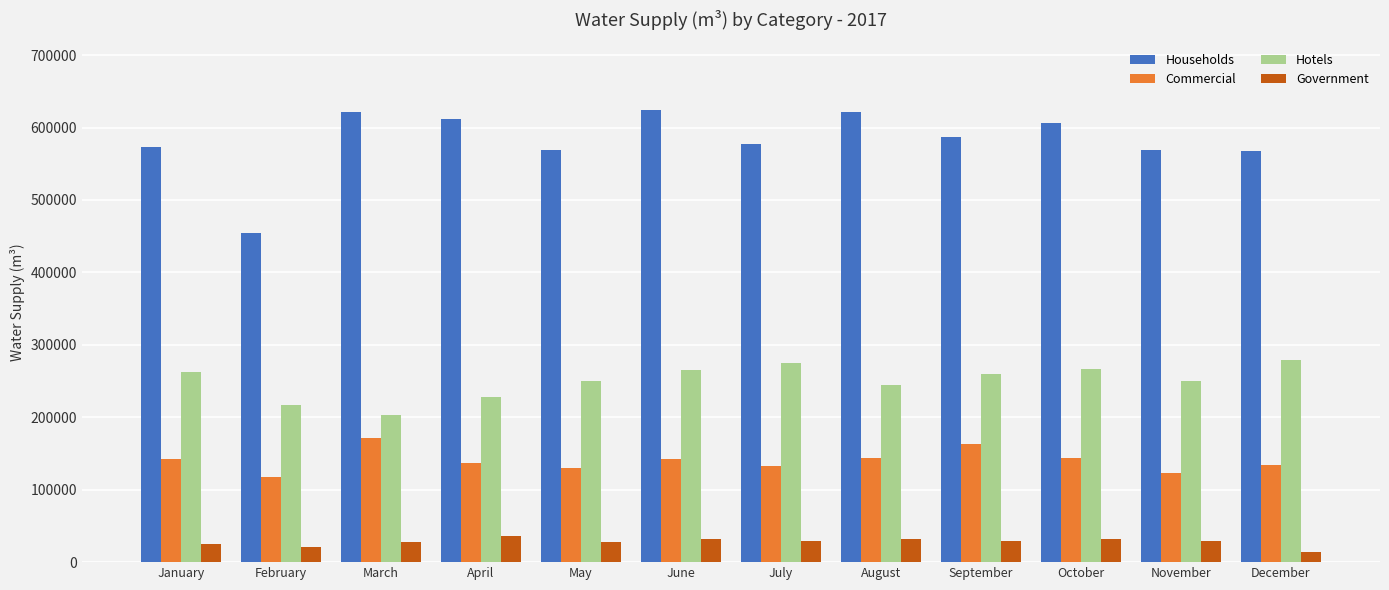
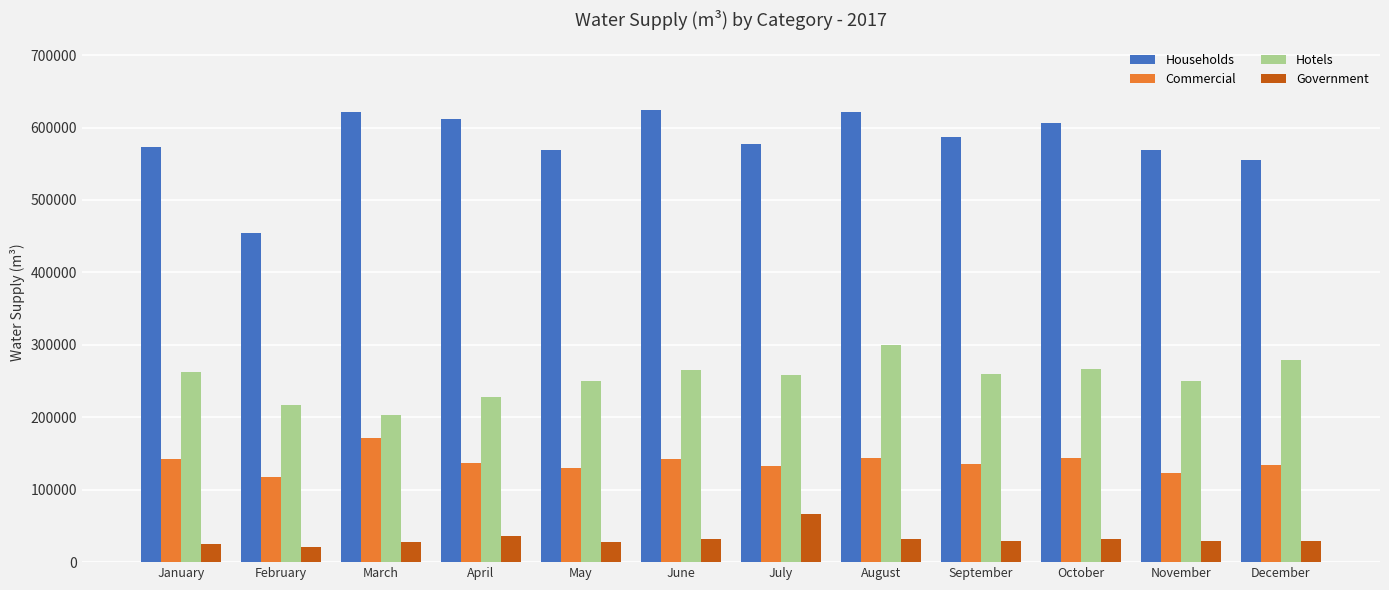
  {
    "Households": {
      "January": 570000,
      "February": 450000,
      "March": 620000,
      "April": 610000,
      "May": 570000,
      "June": 620000,
      "July": 580000,
      "August": 620000,
      "September": 590000,
      "October": 610000,
      "November": 570000,
-     "December": 570000
+     "December": 560000
    },
    "Commercial": {
      "January": 140000,
      "February": 120000,
      "March": 170000,
      "April": 140000,
      "May": 130000,
      "June": 140000,
      "July": 130000,
      "August": 140000,
-     "September": 160000,
+     "September": 140000,
      "October": 140000,
      "November": 120000,
      "December": 130000
    },
    "Hotels": {
      "January": 260000,
      "February": 220000,
      "March": 200000,
      "April": 230000,
      "May": 250000,
      "June": 270000,
-     "July": 270000,
-     "August": 240000,
+     "July": 260000,
+     "August": 300000,
      "September": 260000,
      "October": 270000,
      "November": 250000,
      "December": 280000
    },
    "Government": {
      "January": 30000,
      "February": 20000,
      "March": 30000,
      "April": 40000,
      "May": 30000,
      "June": 30000,
-     "July": 30000,
+     "July": 70000,
      "August": 30000,
      "September": 30000,
      "October": 30000,
      "November": 30000,
-     "December": 10000
+     "December": 30000
    }
  }
